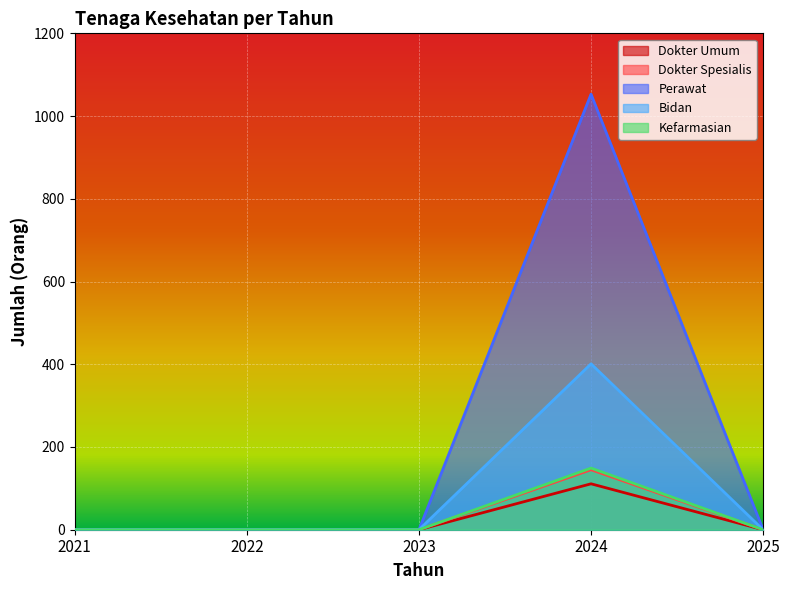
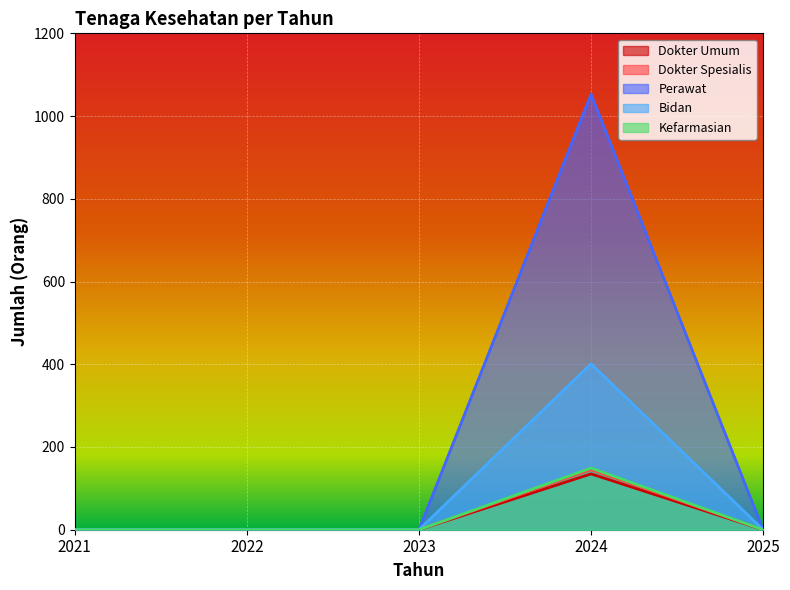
  {
    "Dokter Umum": {
-     "2024": 110
+     "2024": 140
    },
    "Perawat": {
      "2024": 1050
    },
    "Bidan": {
      "2024": 400
    }
  }
